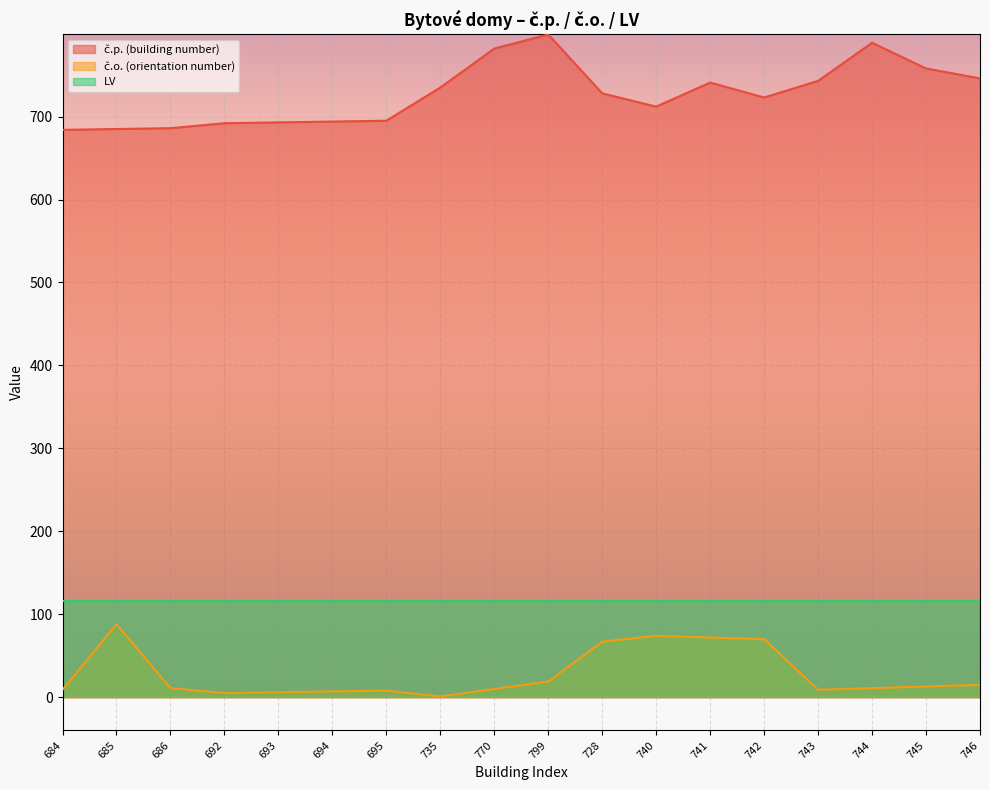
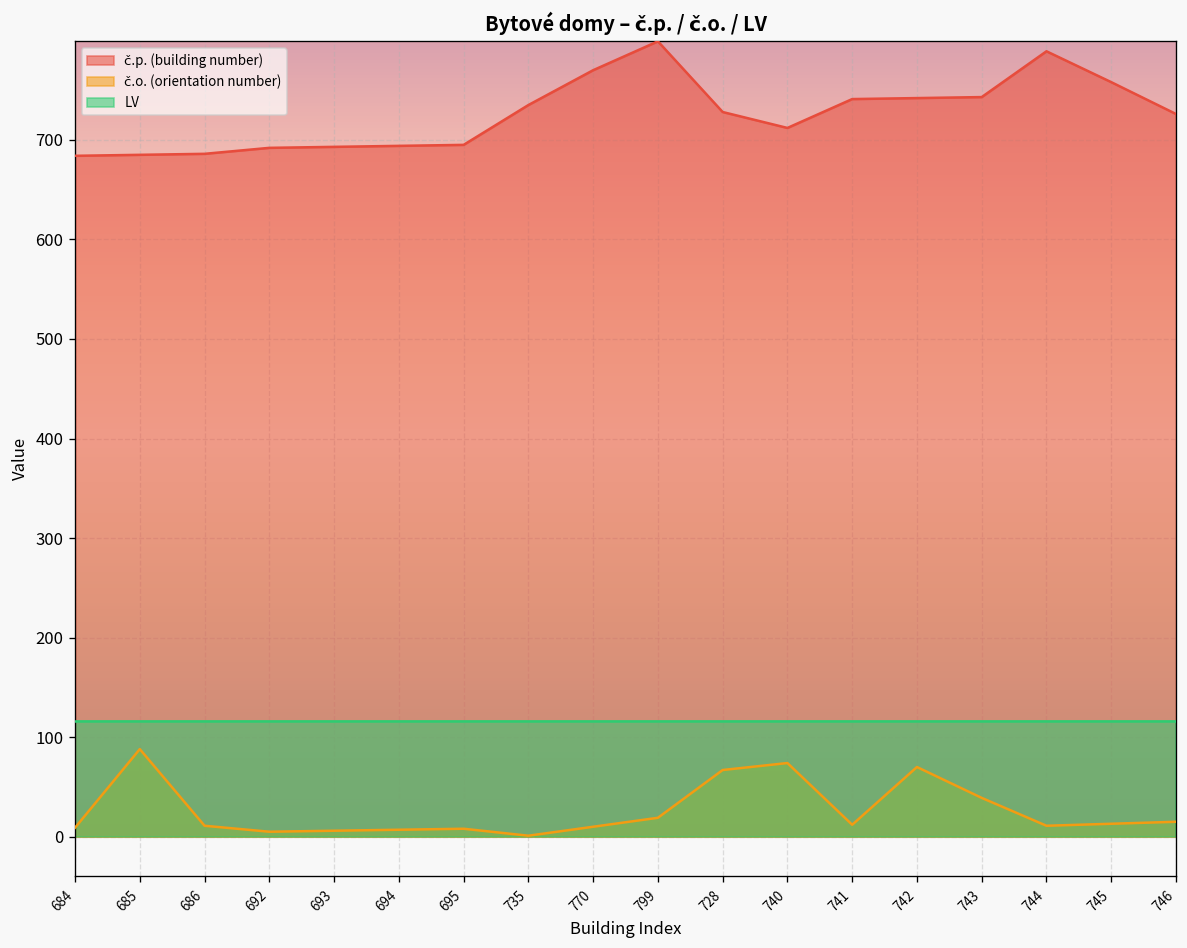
  {
    "č.p. (building number)": {
      "684": 680,
      "685": 690,
      "686": 690,
      "692": 690,
      "693": 690,
      "694": 690,
      "695": 700,
      "735": 740,
-     "770": 780,
+     "770": 770,
      "799": 800,
      "728": 730,
      "740": 710,
      "741": 740,
-     "742": 720,
+     "742": 740,
      "743": 740,
      "744": 790,
      "745": 760,
-     "746": 750
+     "746": 730
    },
    "č.o. (orientation number)": {
      "684": 10,
      "685": 90,
      "686": 10,
      "692": 10,
      "693": 10,
      "694": 10,
      "695": 10,
      "735": 0,
      "770": 10,
      "799": 20,
      "728": 70,
      "740": 70,
-     "741": 70,
+     "741": 10,
      "742": 70,
-     "743": 10,
+     "743": 40,
      "744": 10,
      "745": 10,
      "746": 20
    },
    "LV": {
      "684": 120,
      "685": 120,
      "686": 120,
      "692": 120,
      "693": 120,
      "694": 120,
      "695": 120,
      "735": 120,
      "770": 120,
      "799": 120,
      "728": 120,
      "740": 120,
      "741": 120,
      "742": 120,
      "743": 120,
      "744": 120,
      "745": 120,
      "746": 120
    }
  }
